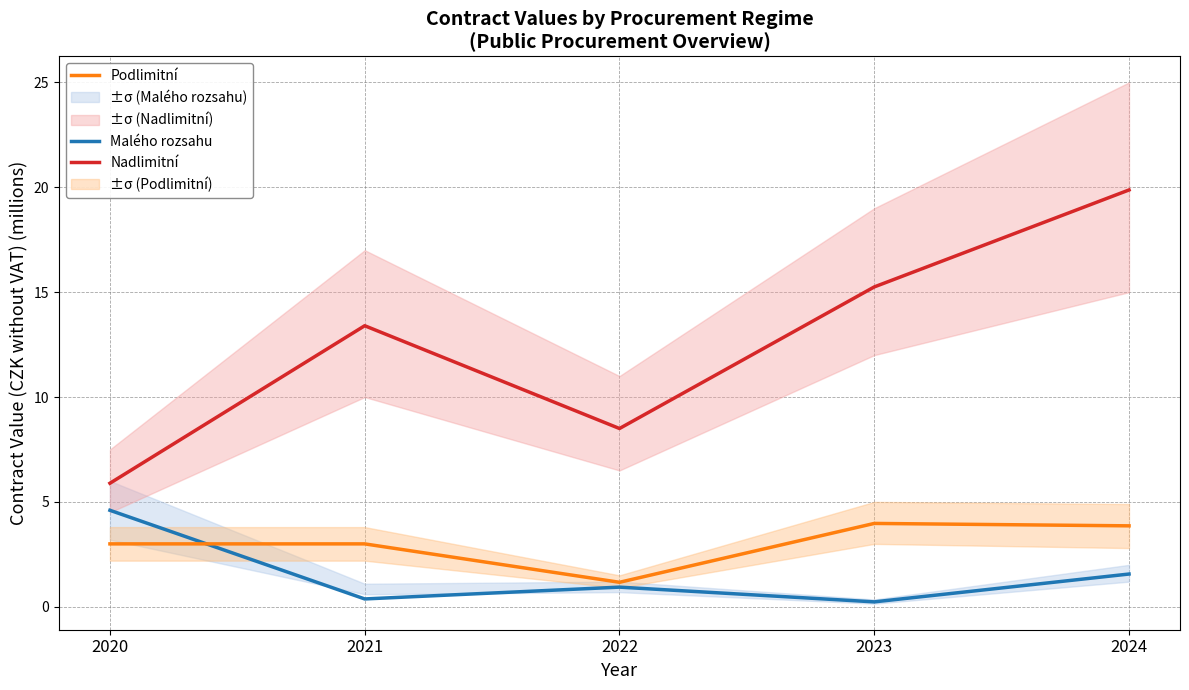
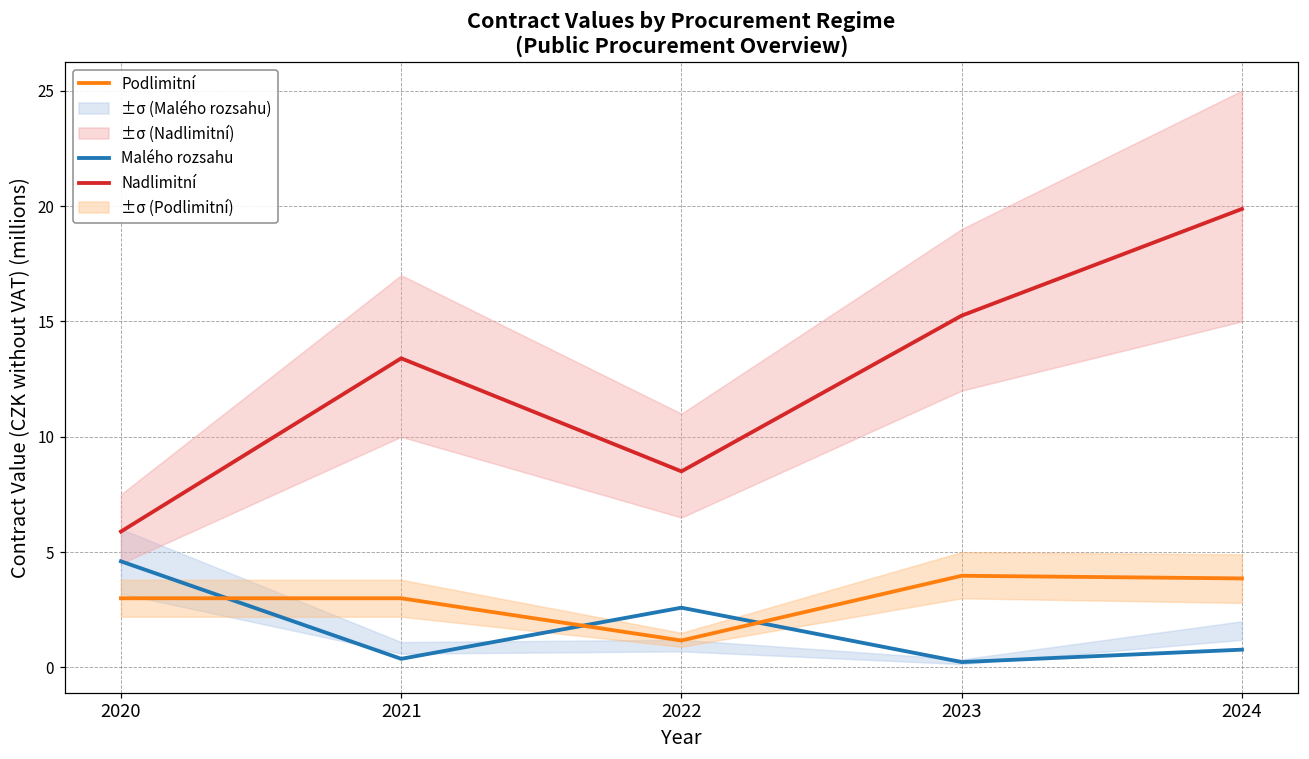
  {
    "Malého rozsahu": {
      "2020": 4.6,
      "2021": 0.4,
-     "2022": 0.9,
-     "2024": 1.6
+     "2022": 2.6,
+     "2024": 0.8
    },
    "Podlimitní": {
      "2020": 3.0,
      "2021": 3.0,
      "2023": 4.0,
      "2024": 3.9
    },
    "Nadlimitní": {
      "2021": 13.4,
      "2022": 8.5,
      "2023": 15.3,
      "2024": 19.9
    }
  }
